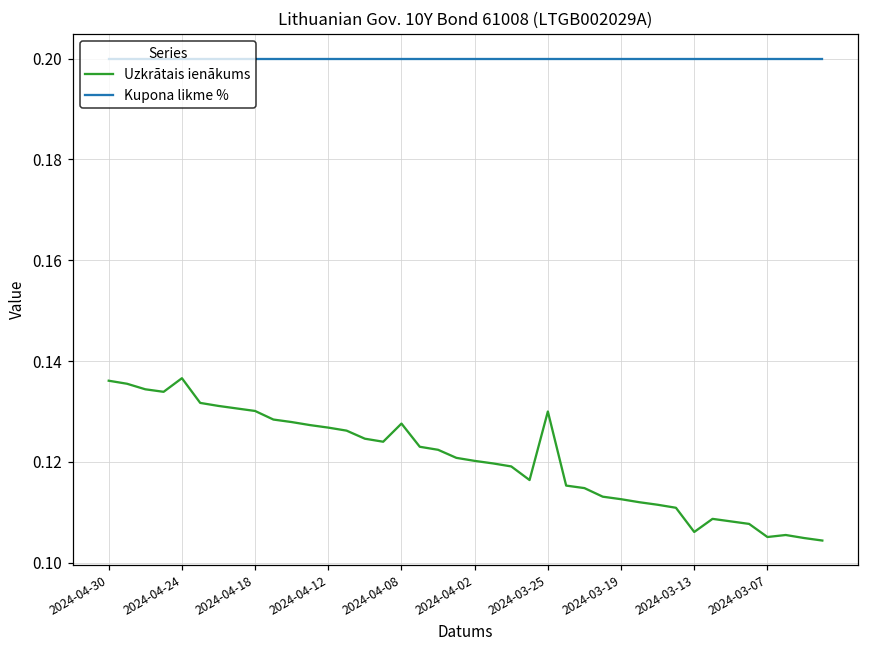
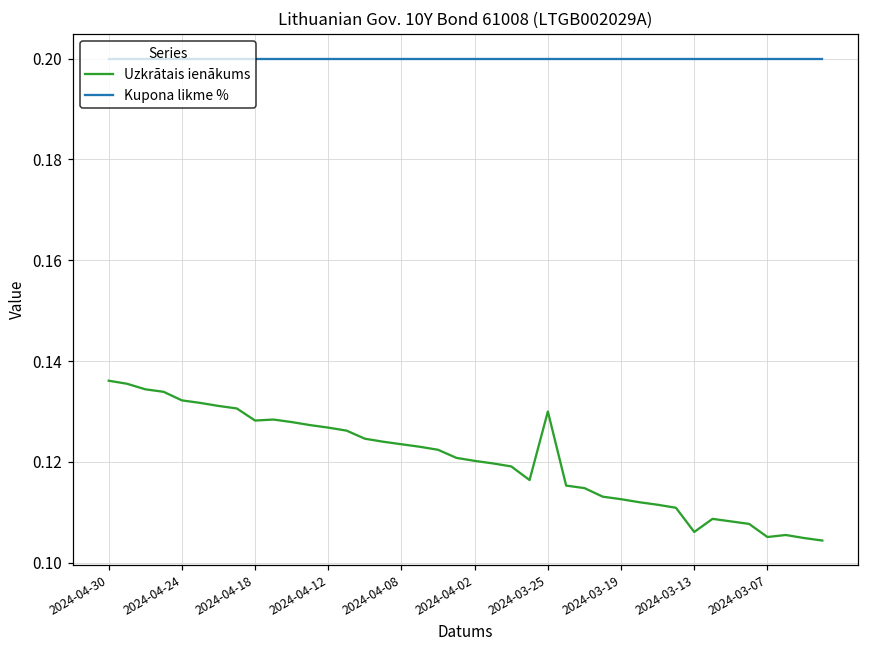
  {
    "Uzkrātais ienākums": {
      "2024-04-30": 0.136,
-     "2024-04-24": 0.137,
-     "2024-04-18": 0.130,
+     "2024-04-24": 0.132,
+     "2024-04-18": 0.128,
      "2024-04-12": 0.127,
-     "2024-04-08": 0.128,
+     "2024-04-08": 0.124,
      "2024-04-02": 0.120,
      "2024-03-25": 0.130,
      "2024-03-19": 0.113,
      "2024-03-13": 0.106,
      "2024-03-07": 0.105
    },
    "Kupona likme %": {
      "2024-04-12": 0.200,
      "2024-04-08": 0.200,
      "2024-04-02": 0.200,
      "2024-03-25": 0.200,
      "2024-03-19": 0.200,
      "2024-03-13": 0.200,
      "2024-03-07": 0.200
    }
  }
